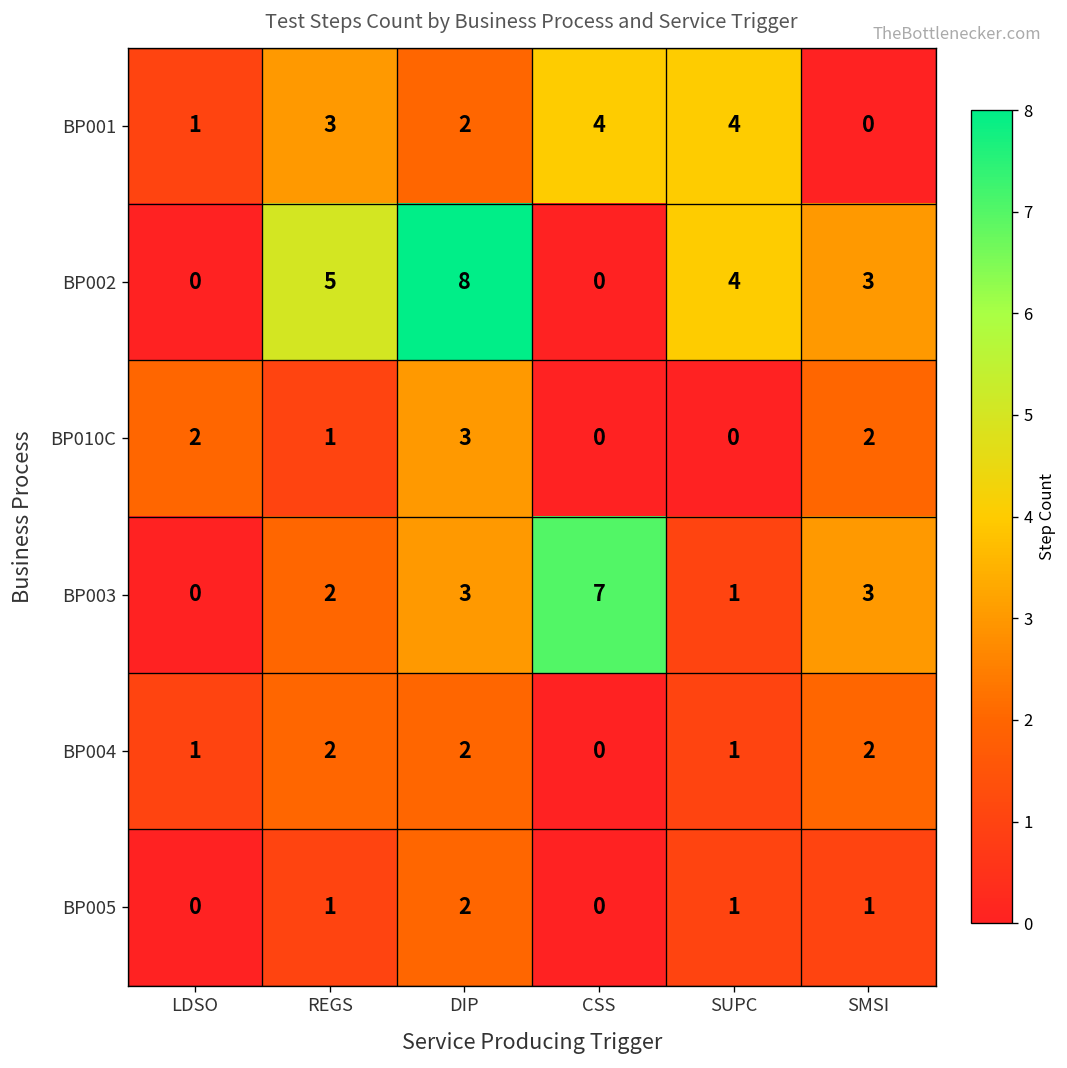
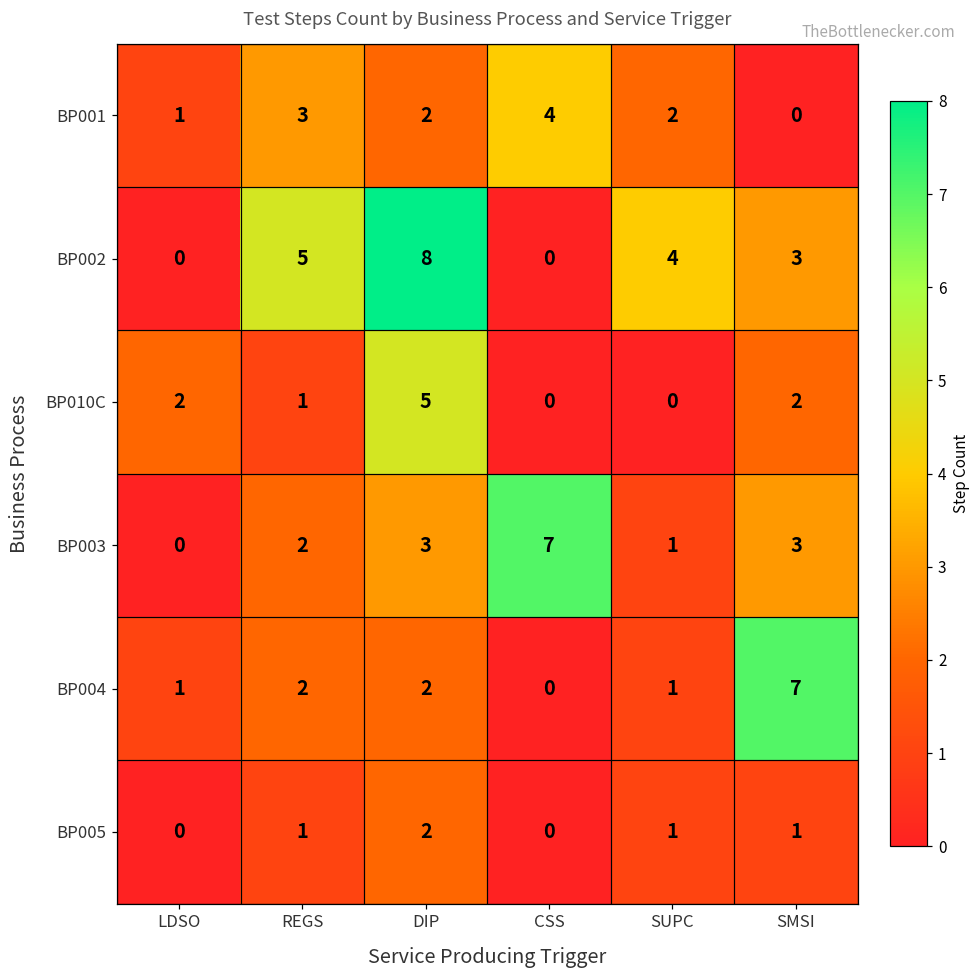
  {
    "BP001": {
      "LDSO": 1,
      "REGS": 3,
      "DIP": 2,
      "CSS": 4,
-     "SUPC": 4,
+     "SUPC": 2,
      "SMSI": 0
    },
    "BP002": {
      "LDSO": 0,
      "REGS": 5,
      "DIP": 8,
      "CSS": 0,
      "SUPC": 4,
      "SMSI": 3
    },
    "BP010C": {
      "LDSO": 2,
      "REGS": 1,
-     "DIP": 3,
+     "DIP": 5,
      "CSS": 0,
      "SUPC": 0,
      "SMSI": 2
    },
    "BP003": {
      "LDSO": 0,
      "REGS": 2,
      "DIP": 3,
      "CSS": 7,
      "SUPC": 1,
      "SMSI": 3
    },
    "BP004": {
      "LDSO": 1,
      "REGS": 2,
      "DIP": 2,
      "CSS": 0,
      "SUPC": 1,
-     "SMSI": 2
+     "SMSI": 7
    },
    "BP005": {
      "LDSO": 0,
      "REGS": 1,
      "DIP": 2,
      "CSS": 0,
      "SUPC": 1,
      "SMSI": 1
    }
  }
